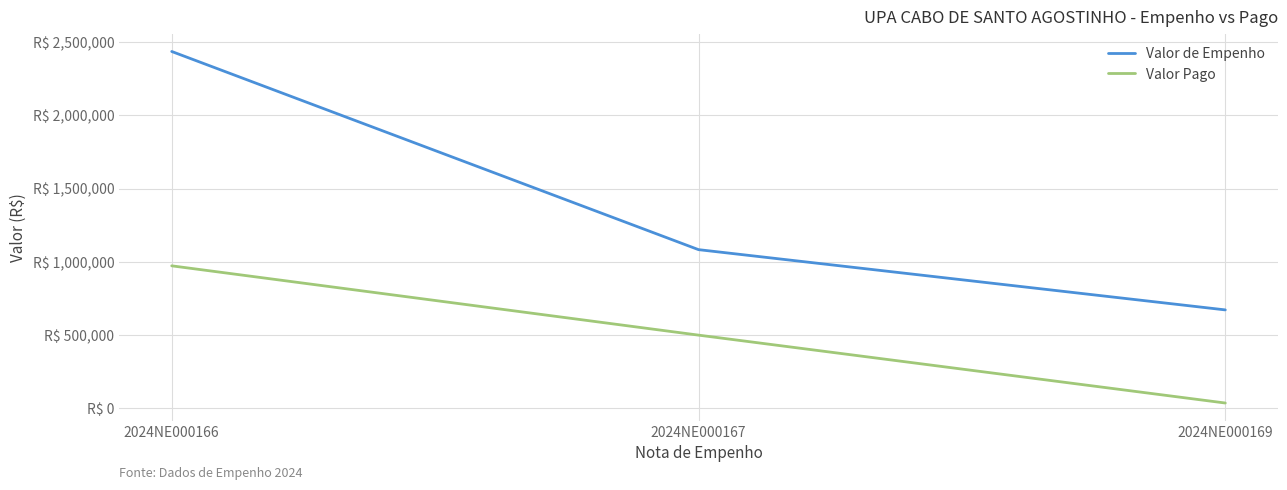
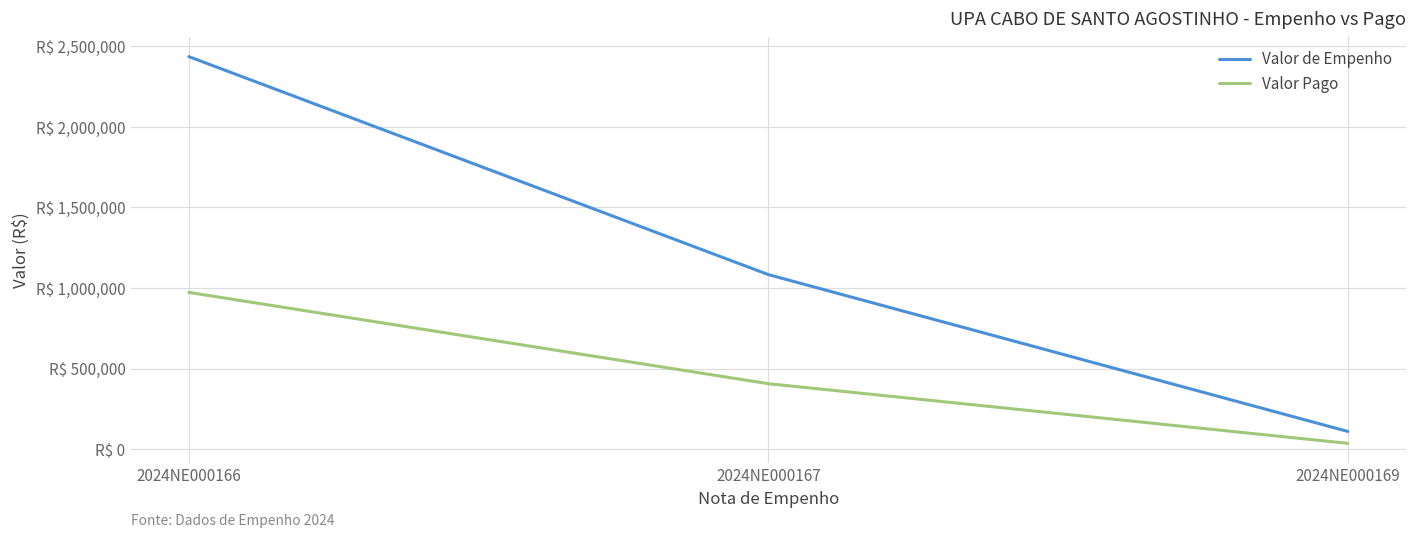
  {
    "Valor de Empenho": {
      "2024NE000166": "R$ 2,440,000",
      "2024NE000167": "R$ 1,080,000",
-     "2024NE000169": "R$ 670,000"
+     "2024NE000169": "R$ 110,000"
    },
    "Valor Pago": {
      "2024NE000166": "R$ 970,000",
-     "2024NE000167": "R$ 500,000",
+     "2024NE000167": "R$ 410,000",
      "2024NE000169": "R$ 40,000"
    }
  }
